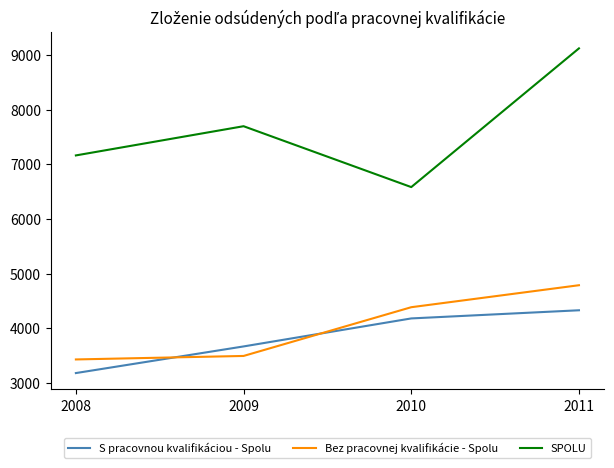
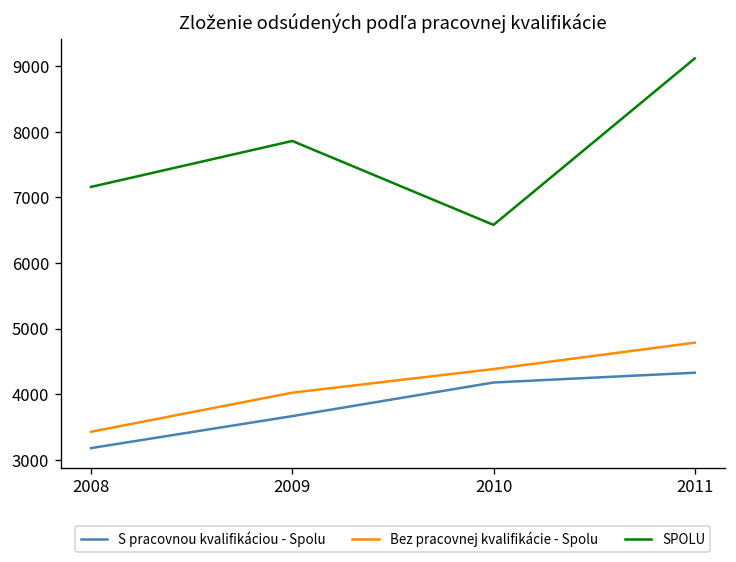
  {
    "S pracovnou kvalifikáciou - Spolu": {
      "2008": 3200,
      "2009": 3700,
      "2010": 4200,
      "2011": 4300
    },
    "Bez pracovnej kvalifikácie - Spolu": {
      "2008": 3400,
-     "2009": 3500,
+     "2009": 4000,
      "2010": 4400,
      "2011": 4800
    },
    "SPOLU": {
      "2008": 7200,
-     "2009": 7700,
+     "2009": 7900,
      "2010": 6600,
      "2011": 9100
    }
  }
